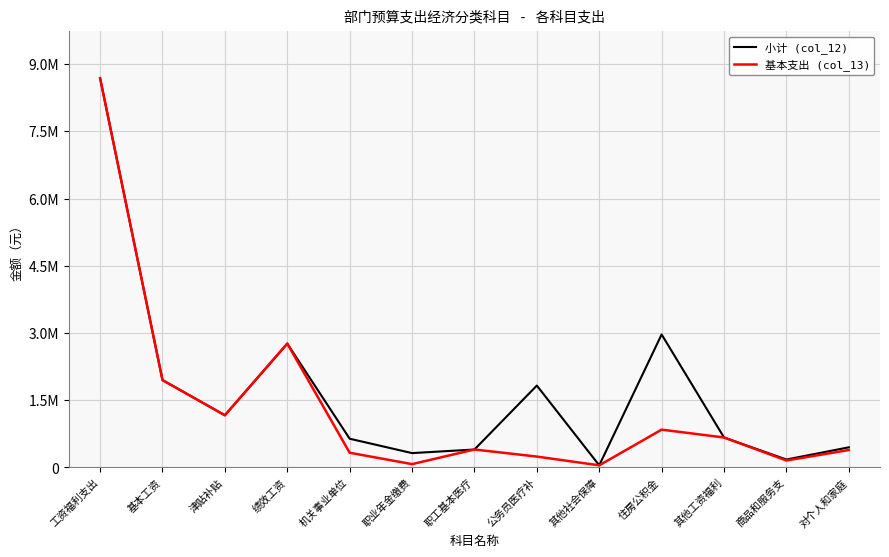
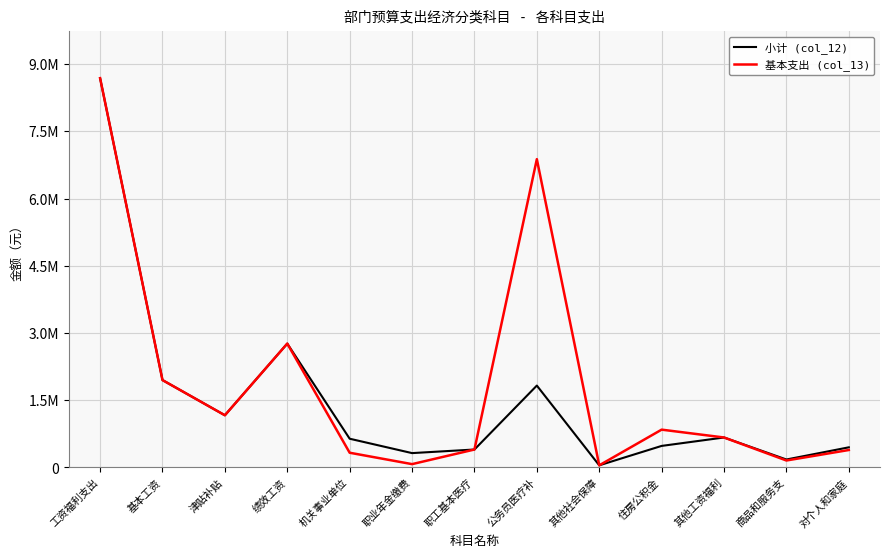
  {
    "小计 (col_12)": {
      "机关事业单位": 600000,
      "职业年金缴费": 300000,
      "公务员医疗补": 1800000,
-     "住房公积金": 3000000,
+     "住房公积金": 500000,
      "对个人和家庭": 400000
    },
    "基本支出 (col_13)": {
      "机关事业单位": 300000,
      "职业年金缴费": 100000,
-     "公务员医疗补": 200000,
+     "公务员医疗补": 6900000,
      "住房公积金": 800000,
      "对个人和家庭": 400000
    }
  }
